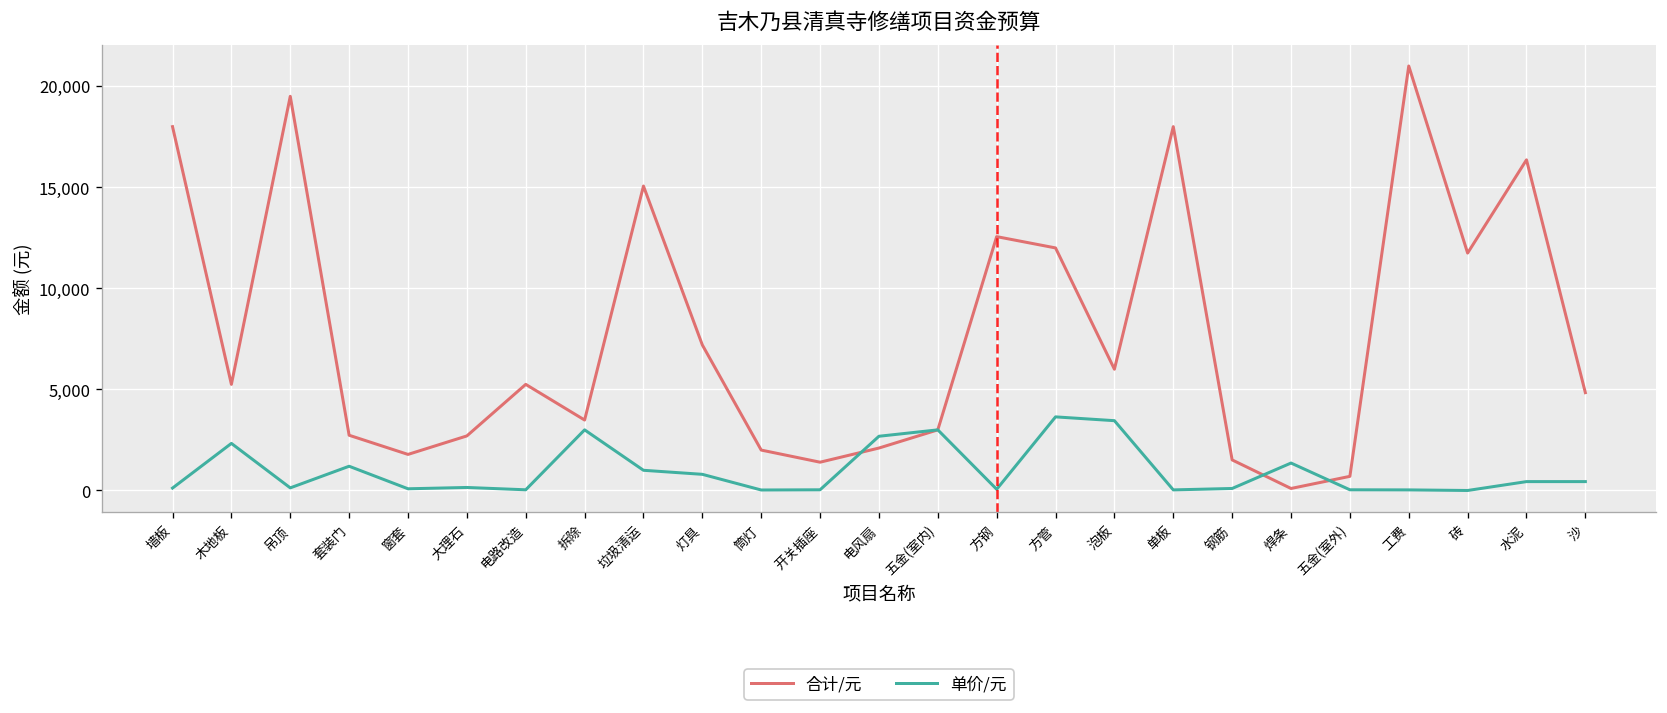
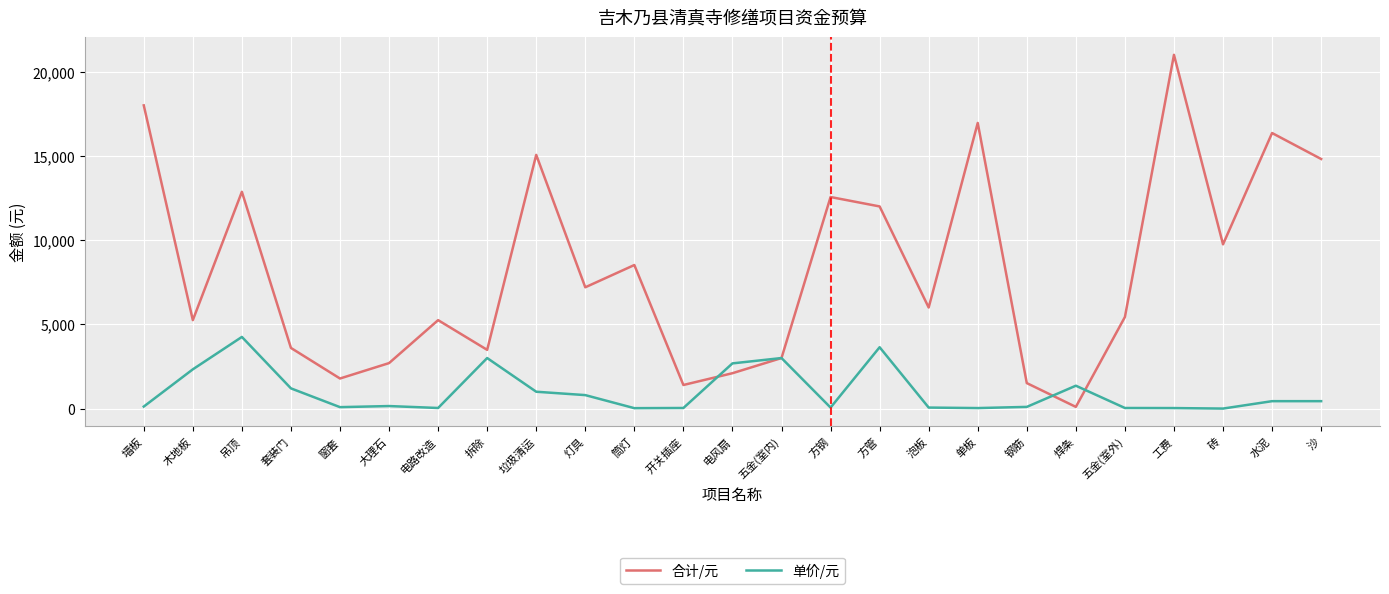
  {
    "合计/元": {
      "墙板": "18,000",
      "木地板": "5,300",
-     "吊顶": "19,500",
-     "套装门": "2,700",
+     "吊顶": "12,900",
+     "套装门": "3,600",
      "窗套": "1,800",
      "大理石": "2,700",
      "电路改造": "5,300",
      "拆除": "3,500",
      "垃圾清运": "15,100",
      "灯具": "7,200",
-     "筒灯": "2,000",
+     "筒灯": "8,500",
      "开关插座": "1,400",
      "电风扇": "2,100",
      "方钢": "12,600",
      "方管": "12,000",
      "泡板": "6,000",
-     "单板": "18,000",
+     "单板": "17,000",
      "钢筋": "1,500",
      "焊条": "100",
-     "五金(室外)": "700",
+     "五金(室外)": "5,400",
      "工费": "21,000",
-     "砖": "11,700",
+     "砖": "9,800",
      "水泥": "16,400",
-     "沙": "4,800"
+     "沙": "14,800"
    },
    "单价/元": {
      "墙板": "100",
      "木地板": "2,300",
-     "吊顶": "100",
+     "吊顶": "4,300",
      "套装门": "1,200",
      "窗套": "100",
      "大理石": "200",
      "电路改造": "0",
      "拆除": "3,000",
      "垃圾清运": "1,000",
      "灯具": "800",
      "筒灯": "0",
      "开关插座": "0",
      "电风扇": "2,700",
      "方钢": "100",
      "方管": "3,600",
-     "泡板": "3,500",
+     "泡板": "100",
      "单板": "0",
      "钢筋": "100",
      "焊条": "1,400",
      "五金(室外)": "0",
      "工费": "0",
      "砖": "0",
      "水泥": "400",
      "沙": "400"
    }
  }
